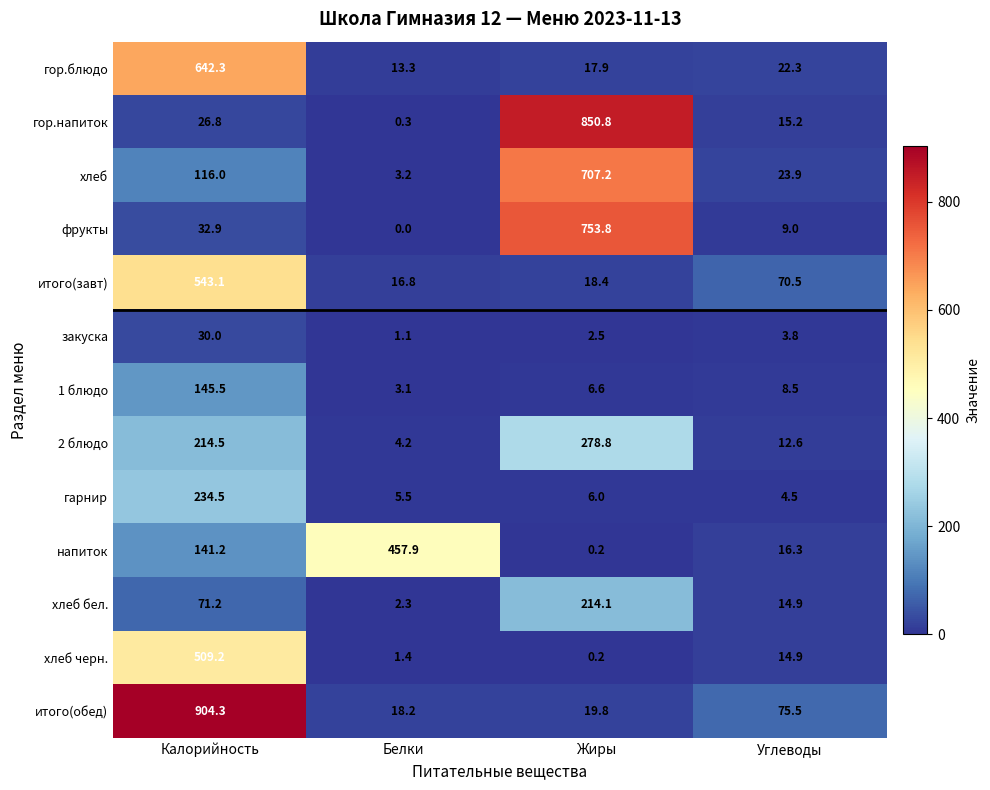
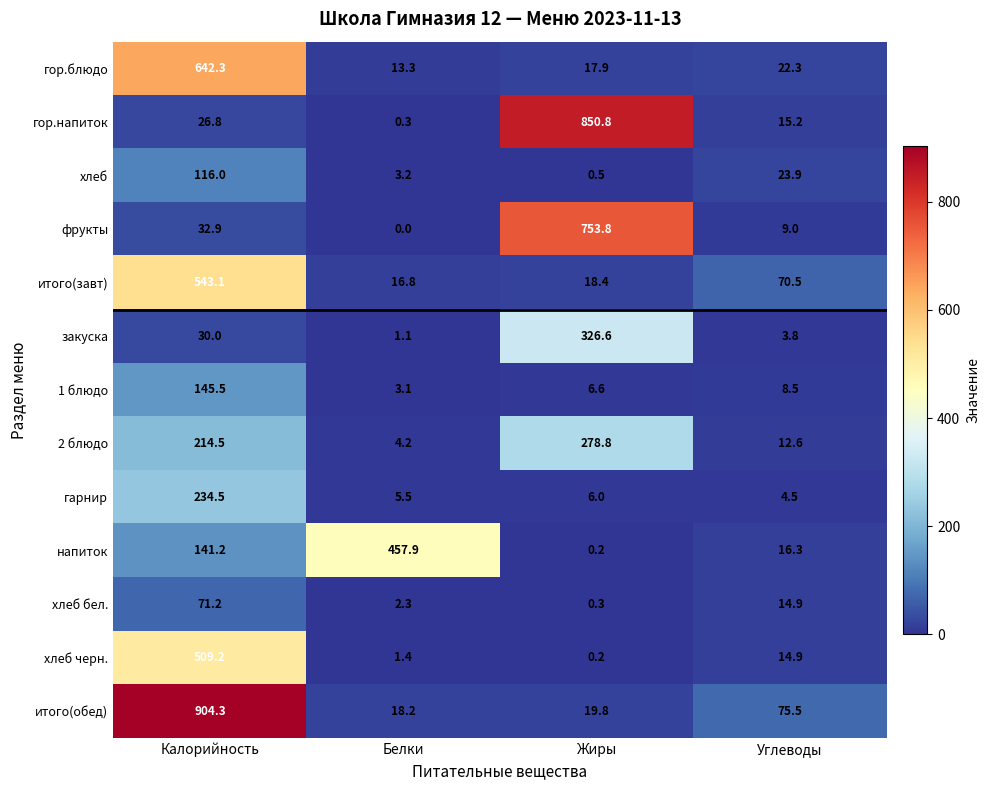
  {
    "гор.блюдо": {
      "Калорийность": 642.3,
      "Белки": 13.3,
      "Жиры": 17.9,
      "Углеводы": 22.3
    },
    "гор.напиток": {
      "Калорийность": 26.8,
      "Белки": 0.3,
      "Жиры": 850.8,
      "Углеводы": 15.2
    },
    "хлеб": {
      "Калорийность": 116.0,
      "Белки": 3.2,
-     "Жиры": 707.2,
+     "Жиры": 0.5,
      "Углеводы": 23.9
    },
    "фрукты": {
      "Калорийность": 32.9,
      "Белки": 0.0,
      "Жиры": 753.8,
      "Углеводы": 9.0
    },
    "итого(завт)": {
      "Калорийность": 543.1,
      "Белки": 16.8,
      "Жиры": 18.4,
      "Углеводы": 70.5
    },
    "закуска": {
      "Калорийность": 30.0,
      "Белки": 1.1,
-     "Жиры": 2.5,
+     "Жиры": 326.6,
      "Углеводы": 3.8
    },
    "1 блюдо": {
      "Калорийность": 145.5,
      "Белки": 3.1,
      "Жиры": 6.6,
      "Углеводы": 8.5
    },
    "2 блюдо": {
      "Калорийность": 214.5,
      "Белки": 4.2,
      "Жиры": 278.8,
      "Углеводы": 12.6
    },
    "гарнир": {
      "Калорийность": 234.5,
      "Белки": 5.5,
      "Жиры": 6.0,
      "Углеводы": 4.5
    },
    "напиток": {
      "Калорийность": 141.2,
      "Белки": 457.9,
      "Жиры": 0.2,
      "Углеводы": 16.3
    },
    "хлеб бел.": {
      "Калорийность": 71.2,
      "Белки": 2.3,
-     "Жиры": 214.1,
+     "Жиры": 0.3,
      "Углеводы": 14.9
    },
    "хлеб черн.": {
      "Калорийность": 509.2,
      "Белки": 1.4,
      "Жиры": 0.2,
      "Углеводы": 14.9
    },
    "итого(обед)": {
      "Калорийность": 904.3,
      "Белки": 18.2,
      "Жиры": 19.8,
      "Углеводы": 75.5
    }
  }
